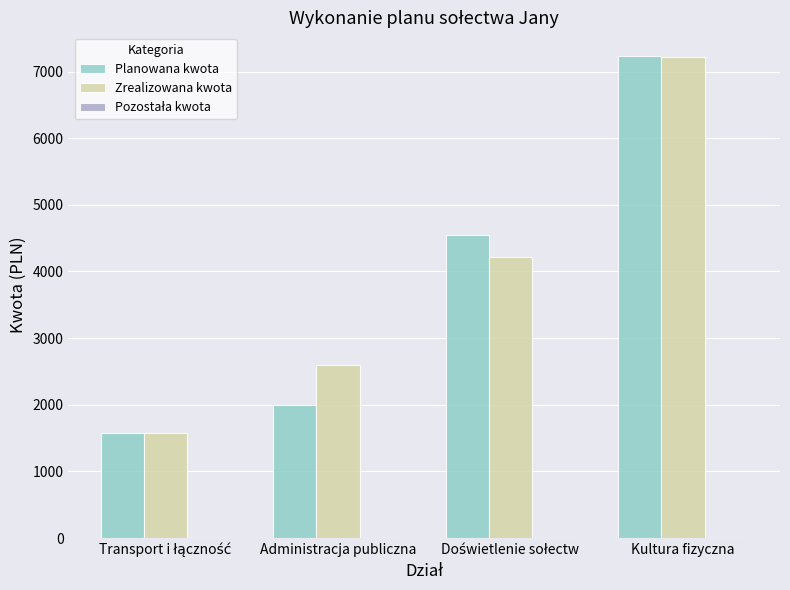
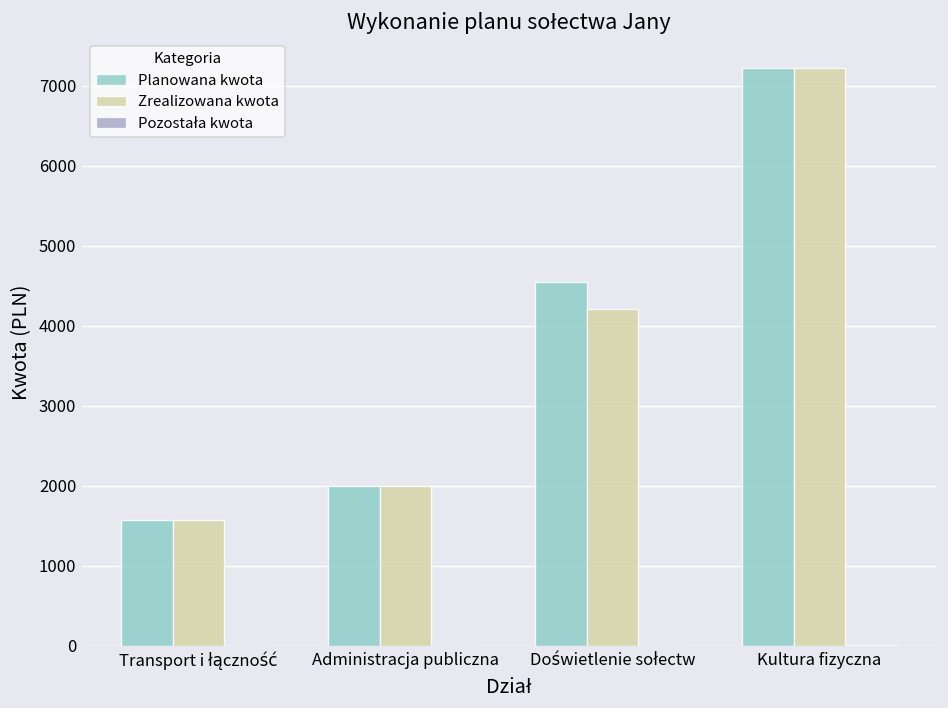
  {
    "Zrealizowana kwota": {
      "Transport i łączność": 1600,
-     "Administracja publiczna": 2600,
+     "Administracja publiczna": 2000,
      "Doświetlenie sołectw": 4200,
      "Kultura fizyczna": 7200
    }
  }
